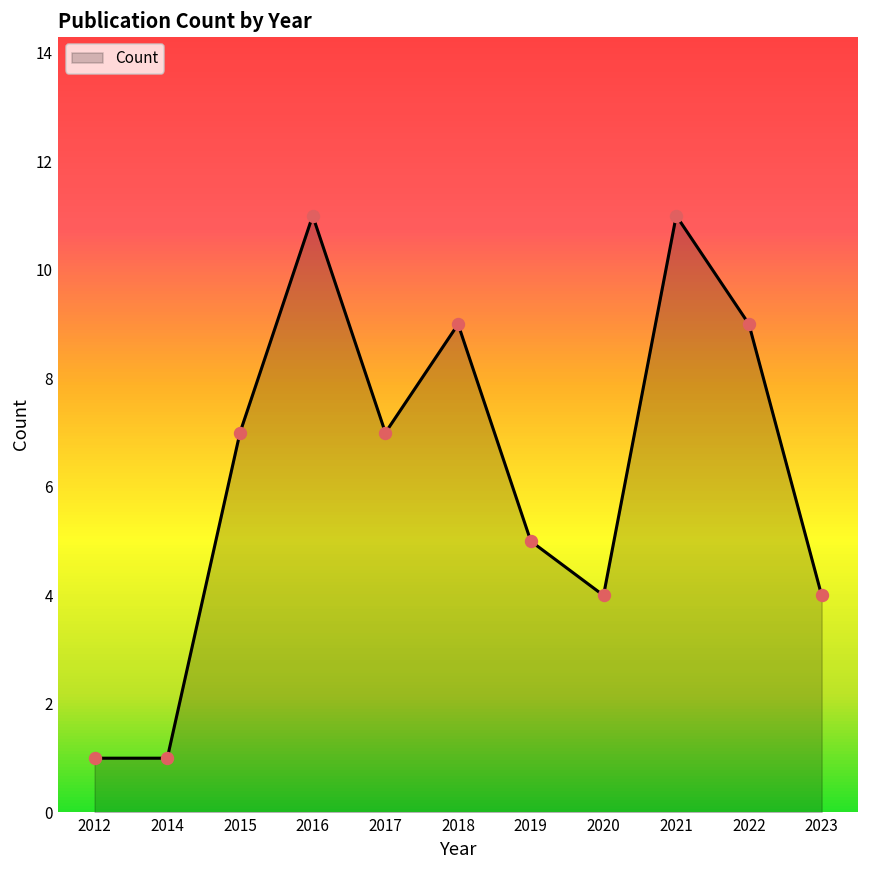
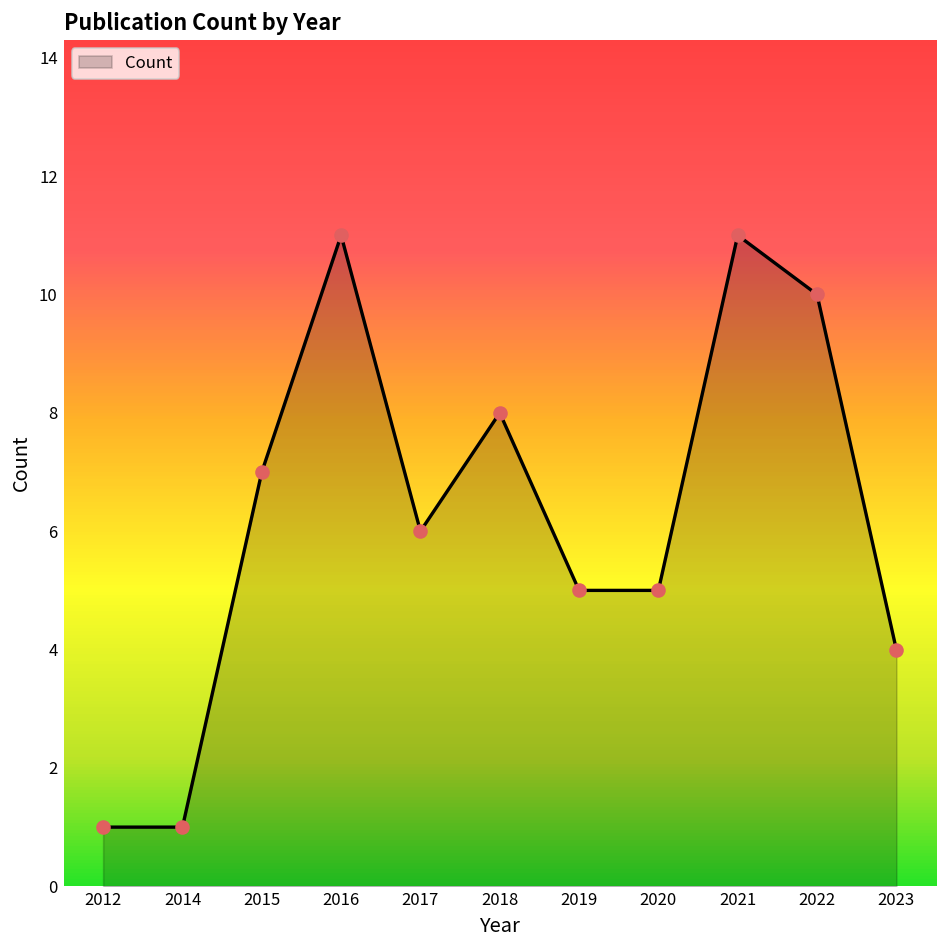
  {
    "2012": 1,
    "2014": 1,
    "2015": 7,
    "2016": 11,
-   "2017": 7,
-   "2018": 9,
+   "2017": 6,
+   "2018": 8,
    "2019": 5,
-   "2020": 4,
+   "2020": 5,
    "2021": 11,
-   "2022": 9,
+   "2022": 10,
    "2023": 4
  }
